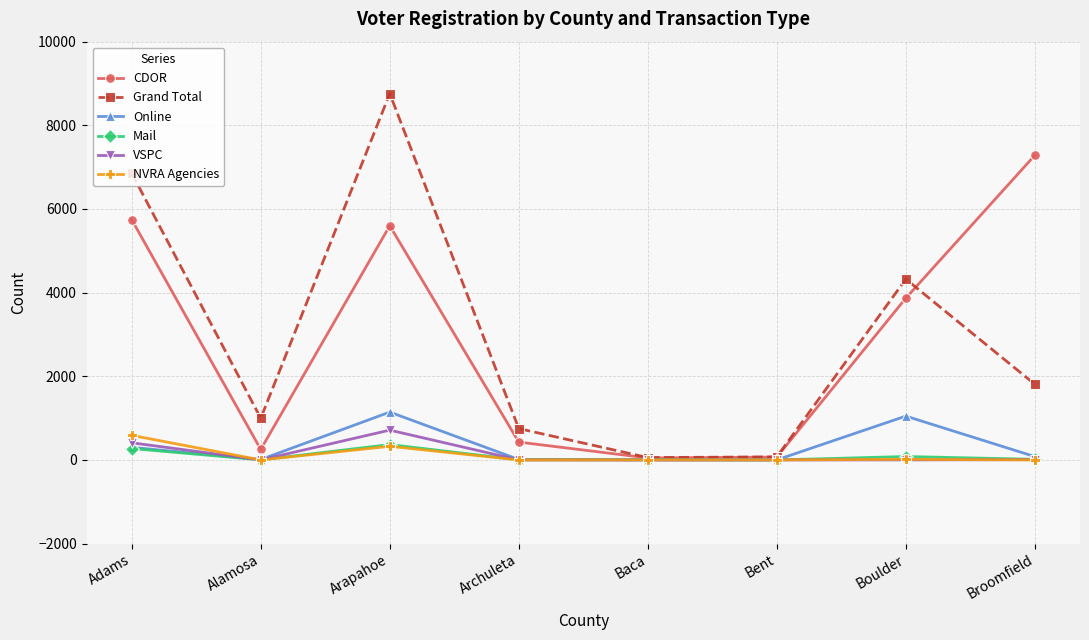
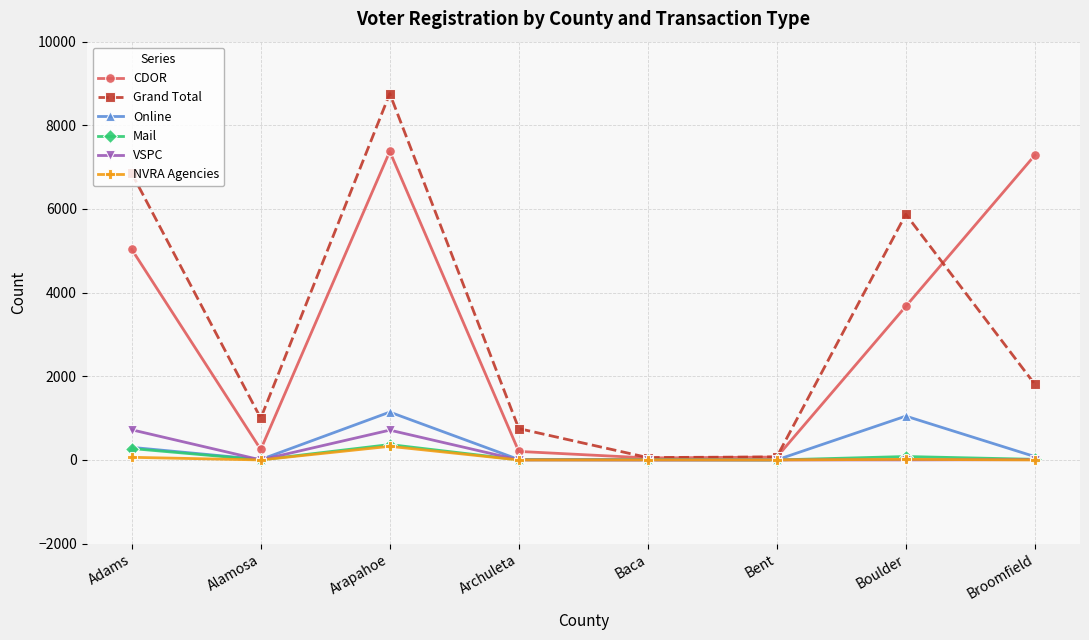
  {
    "CDOR": {
-     "Adams": 5700,
+     "Adams": 5000,
      "Alamosa": 300,
-     "Arapahoe": 5600,
-     "Archuleta": 400,
-     "Boulder": 3900,
+     "Arapahoe": 7400,
+     "Archuleta": 200,
+     "Boulder": 3700,
      "Broomfield": 7300
    },
    "Grand Total": {
      "Alamosa": 1000,
      "Arapahoe": 8800,
      "Archuleta": 800,
-     "Boulder": 4300,
+     "Boulder": 5900,
      "Broomfield": 1800
    },
    "Online": {
      "Arapahoe": 1100,
      "Boulder": 1000,
      "Broomfield": 100
    },
    "Mail": {
      "Boulder": 100
    },
    "VSPC": {
-     "Adams": 400,
+     "Adams": 700,
      "Arapahoe": 700
    },
    "NVRA Agencies": {
-     "Adams": 600
+     "Adams": 100
    }
  }
